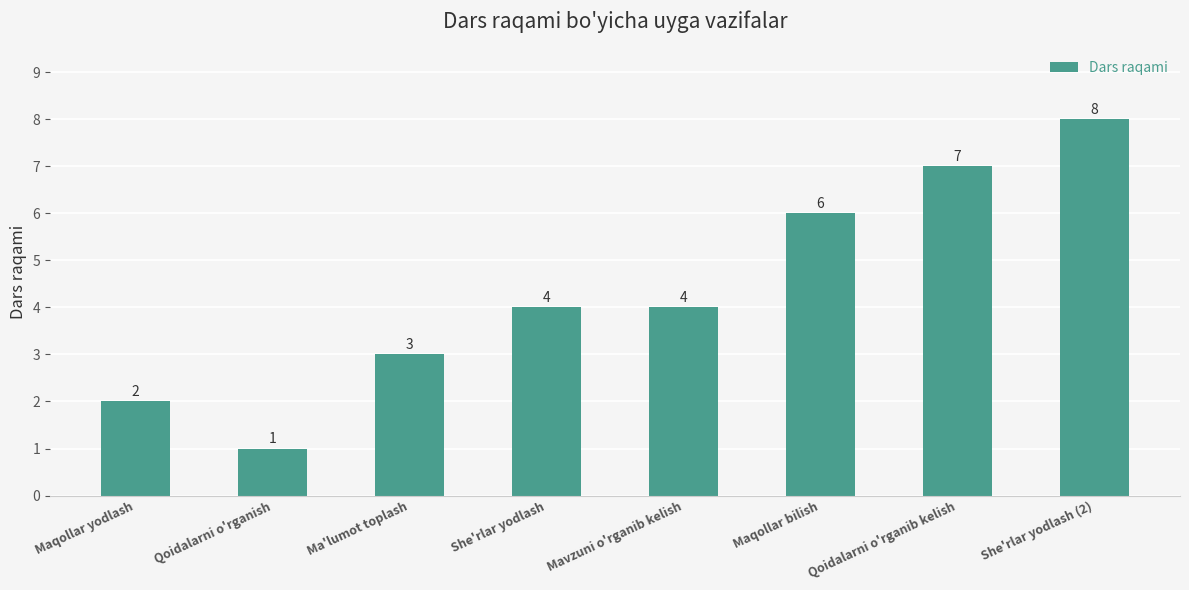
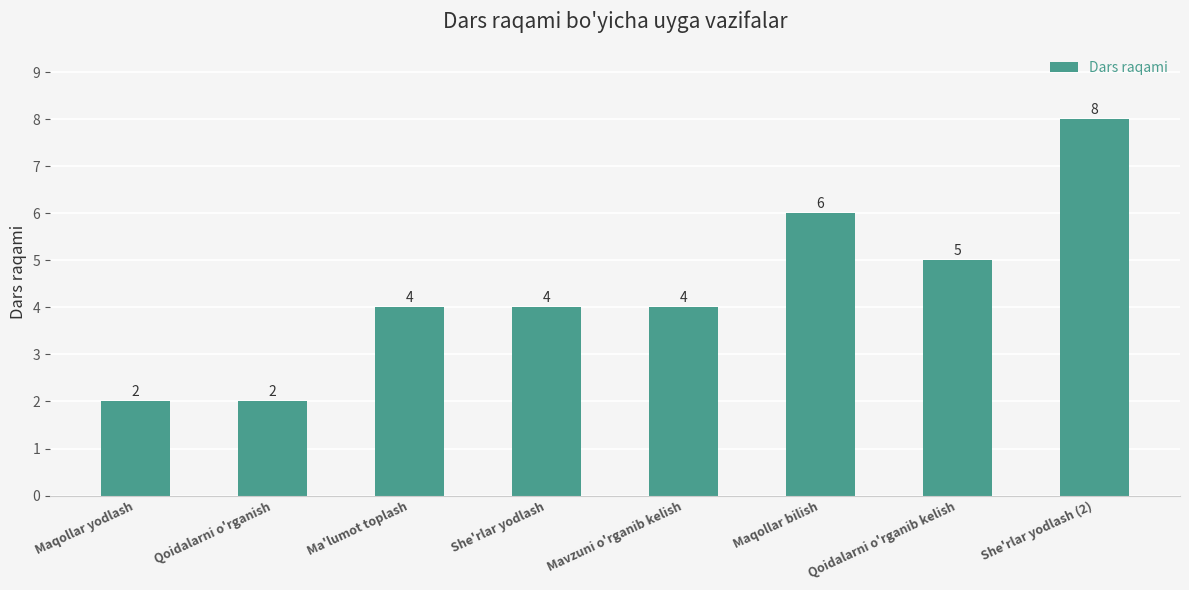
  {
    "Maqollar yodlash": 2,
-   "Qoidalarni o'rganish": 1,
-   "Ma'lumot toplash": 3,
+   "Qoidalarni o'rganish": 2,
+   "Ma'lumot toplash": 4,
    "She'rlar yodlash": 4,
    "Mavzuni o'rganib kelish": 4,
    "Maqollar bilish": 6,
-   "Qoidalarni o'rganib kelish": 7,
+   "Qoidalarni o'rganib kelish": 5,
    "She'rlar yodlash (2)": 8
  }
